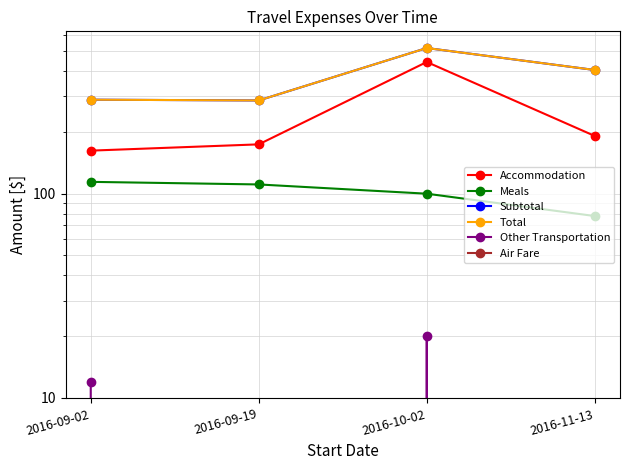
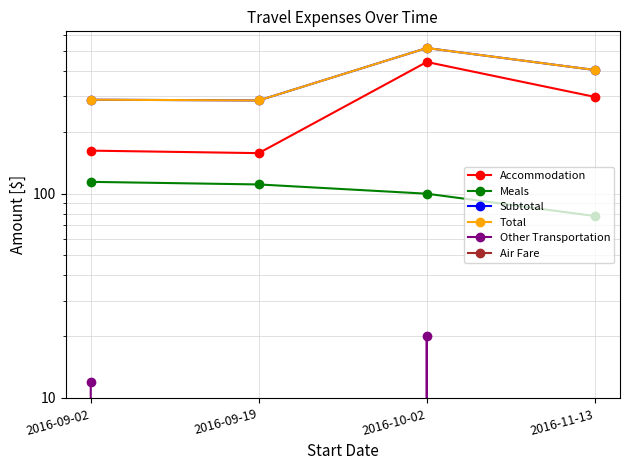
  {
    "Accommodation": {
      "2016-09-02": 160,
-     "2016-09-19": 170,
+     "2016-09-19": 160,
      "2016-10-02": 440,
-     "2016-11-13": 190
+     "2016-11-13": 300
    },
    "Meals": {
      "2016-09-02": 110,
      "2016-09-19": 110,
      "2016-10-02": 100
    },
    "Total": {
      "2016-09-02": 290,
      "2016-09-19": 290,
      "2016-10-02": 520,
      "2016-11-13": 400
    },
    "Other Transportation": {
      "2016-09-02": 12,
      "2016-10-02": 20
    }
  }
